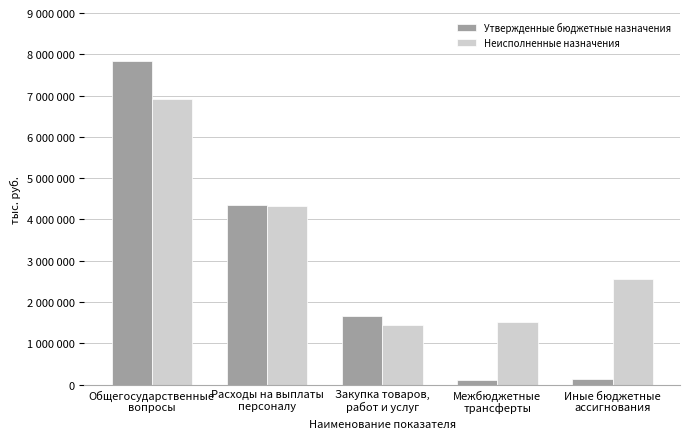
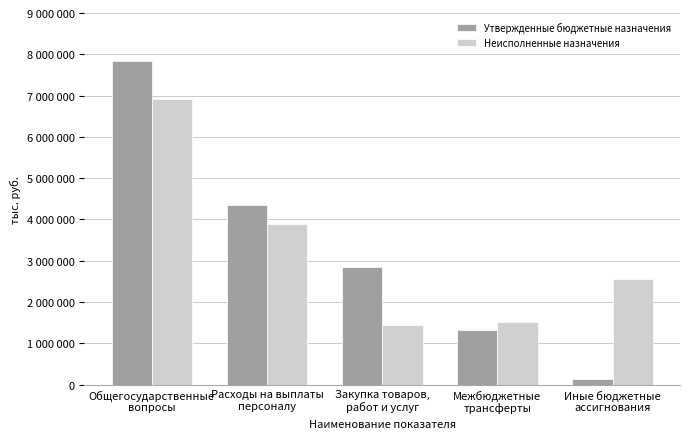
  {
    "Утвержденные бюджетные назначения": {
      "Общегосударственные вопросы": 7800000,
      "Расходы на выплаты персоналу": 4300000,
-     "Закупка товаров, работ и услуг": 1700000,
-     "Межбюджетные трансферты": 100000,
+     "Закупка товаров, работ и услуг": 2800000,
+     "Межбюджетные трансферты": 1300000,
      "Иные бюджетные ассигнования": 100000
    },
    "Неисполненные назначения": {
      "Общегосударственные вопросы": 6900000,
-     "Расходы на выплаты персоналу": 4300000,
+     "Расходы на выплаты персоналу": 3900000,
      "Закупка товаров, работ и услуг": 1500000,
      "Межбюджетные трансферты": 1500000,
      "Иные бюджетные ассигнования": 2600000
    }
  }
